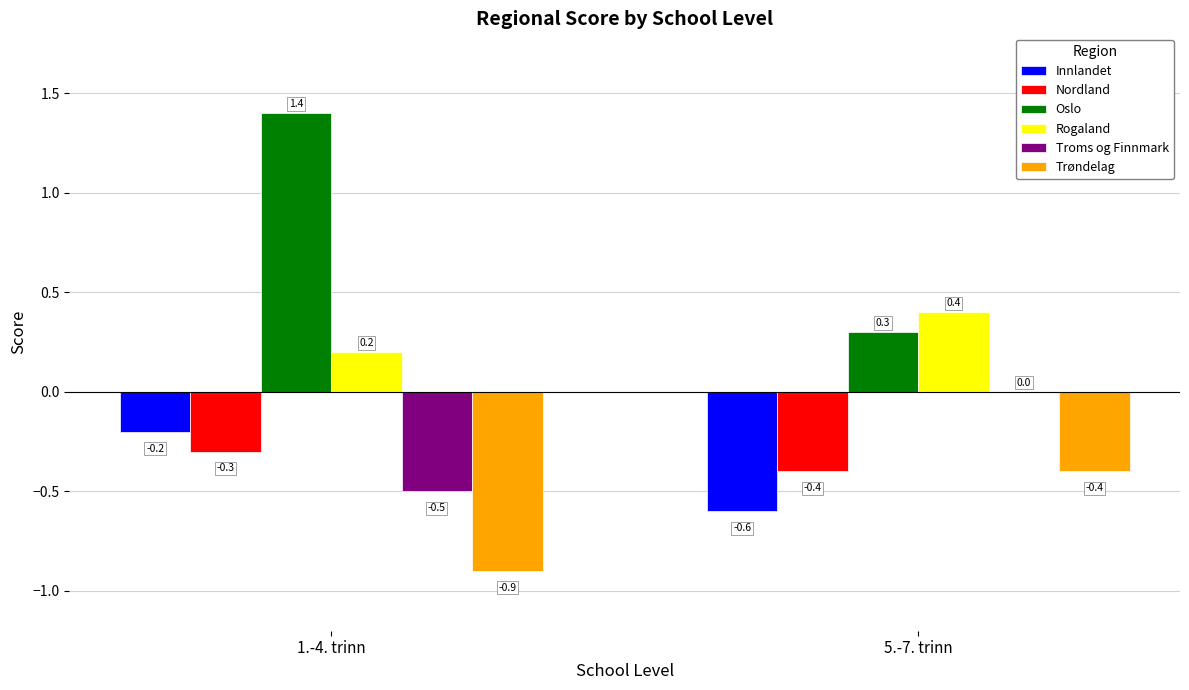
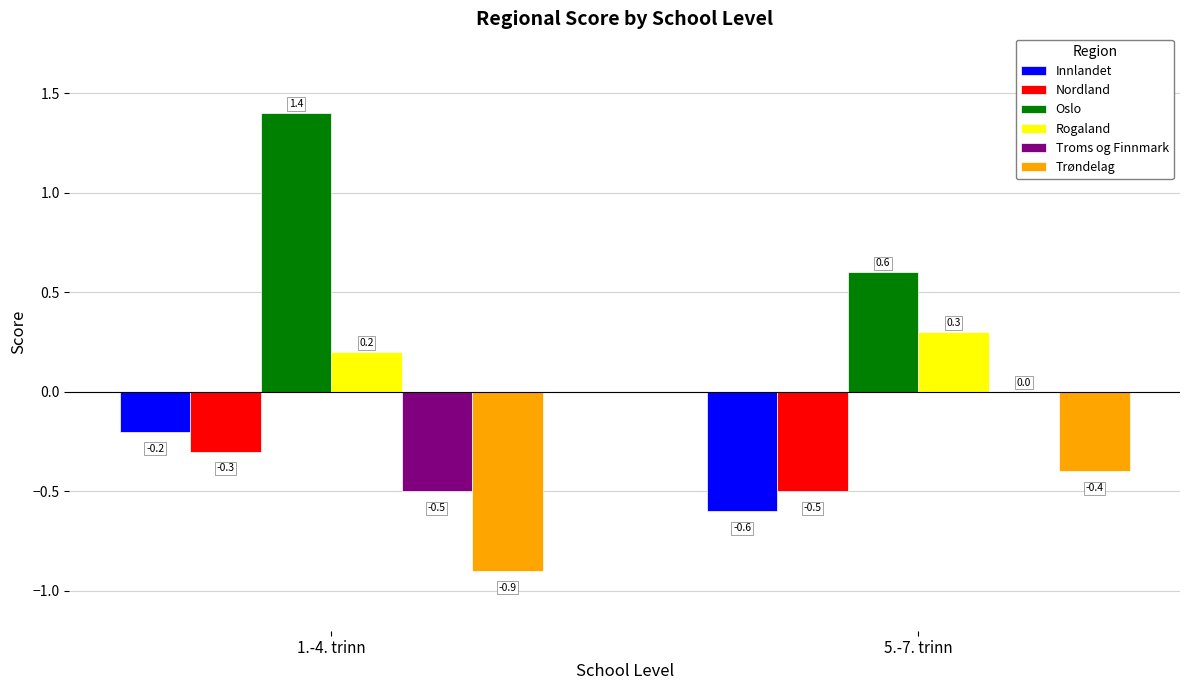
  {
    "Nordland": {
-     "5.-7. trinn": -0.4
+     "5.-7. trinn": -0.5
    },
    "Oslo": {
-     "5.-7. trinn": 0.3
+     "5.-7. trinn": 0.6
    },
    "Rogaland": {
-     "5.-7. trinn": 0.4
+     "5.-7. trinn": 0.3
    }
  }
